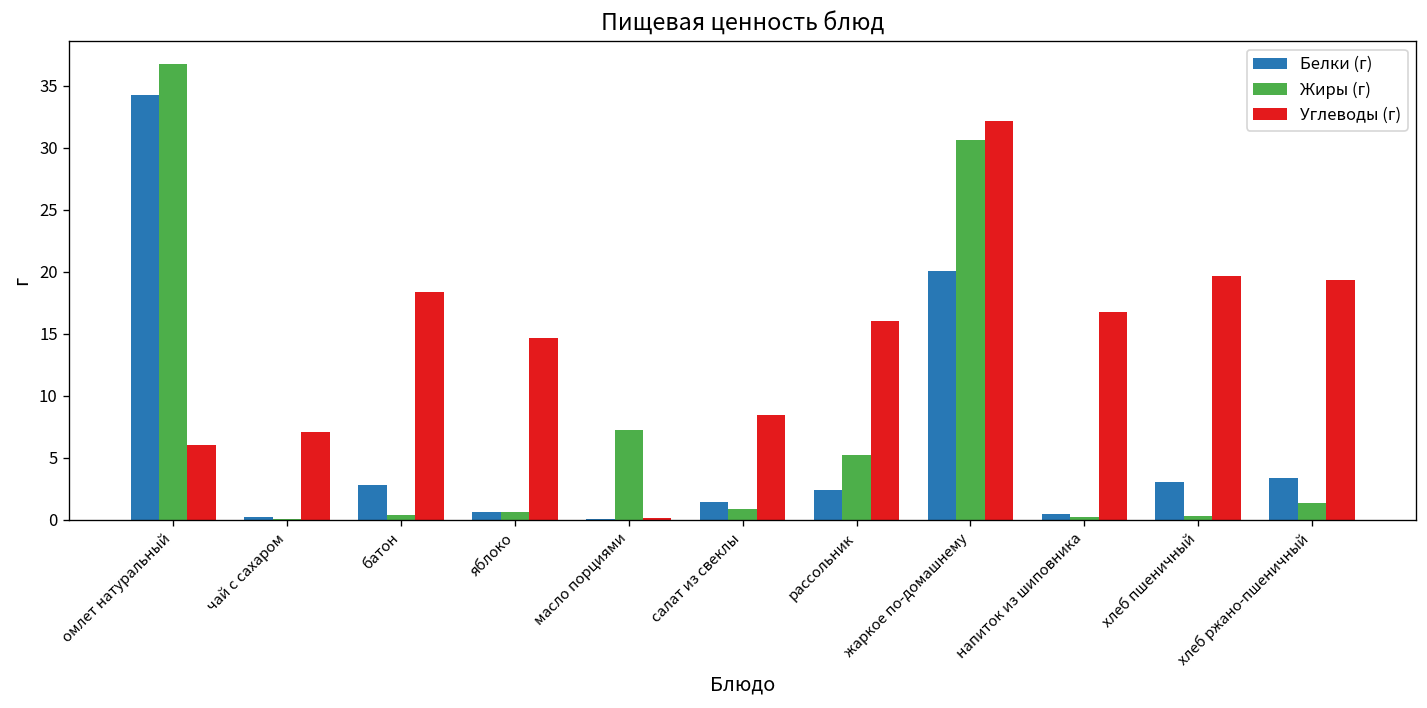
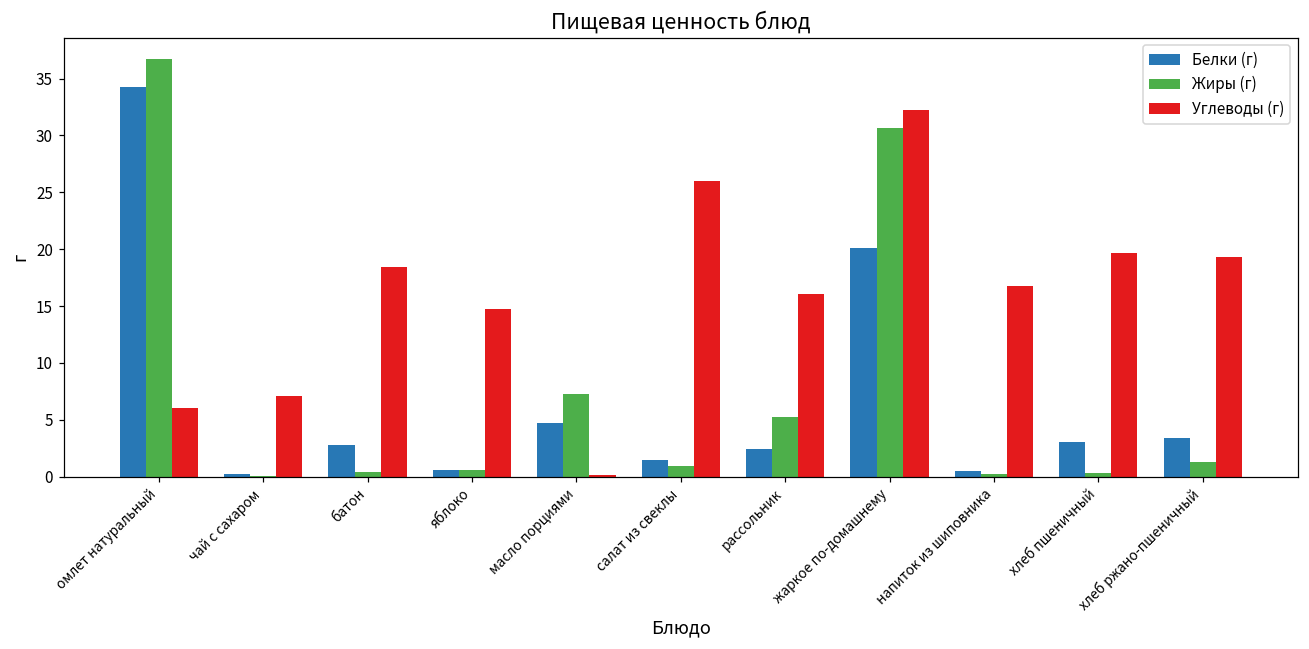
  {
    "Белки (г)": {
      "омлет натуральный": 34.2,
      "батон": 2.8,
      "яблоко": 0.6,
-     "масло порциями": 0.1,
+     "масло порциями": 4.8,
      "салат из свеклы": 1.4,
      "рассольник": 2.4,
      "жаркое по-домашнему": 20.1,
      "напиток из шиповника": 0.5,
      "хлеб пшеничный": 3.0,
      "хлеб ржано-пшеничный": 3.4
    },
    "Жиры (г)": {
      "омлет натуральный": 36.8,
      "батон": 0.4,
      "яблоко": 0.6,
      "масло порциями": 7.3,
      "салат из свеклы": 0.9,
      "рассольник": 5.2,
      "жаркое по-домашнему": 30.6,
      "хлеб пшеничный": 0.3,
      "хлеб ржано-пшеничный": 1.3
    },
    "Углеводы (г)": {
      "омлет натуральный": 6.1,
      "чай с сахаром": 7.1,
      "батон": 18.4,
      "яблоко": 14.7,
-     "салат из свеклы": 8.4,
+     "салат из свеклы": 26.0,
      "рассольник": 16.0,
      "жаркое по-домашнему": 32.2,
      "напиток из шиповника": 16.7,
      "хлеб пшеничный": 19.7,
      "хлеб ржано-пшеничный": 19.3
    }
  }
